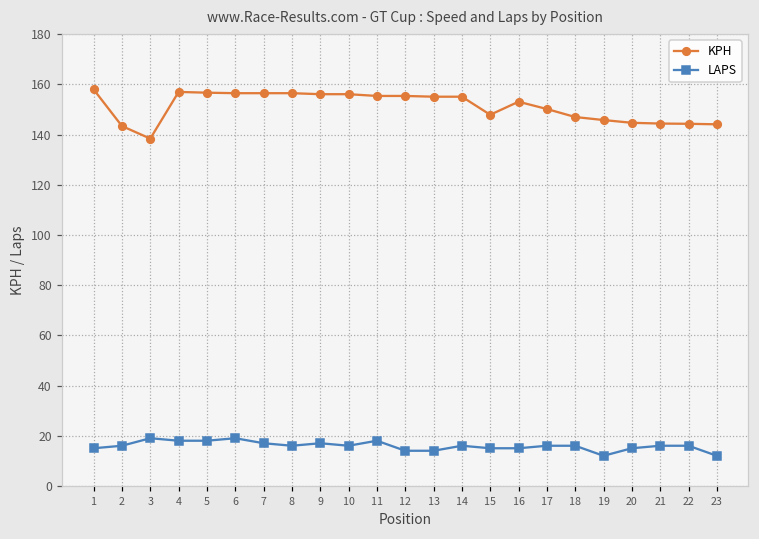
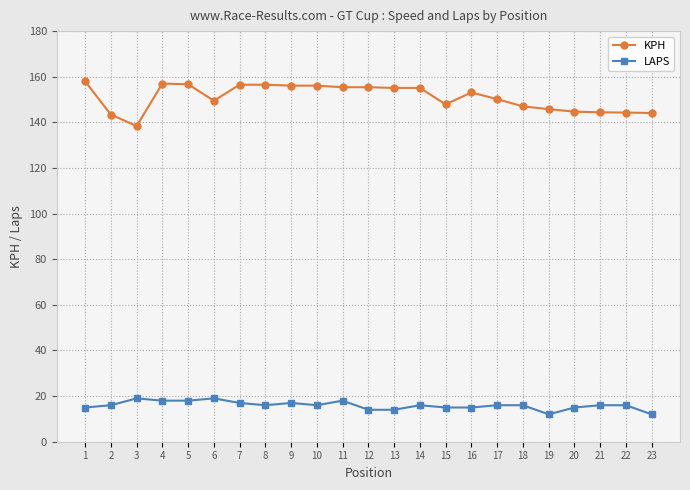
  {
    "KPH": {
      "1": 158,
      "2": 143,
      "3": 138,
      "4": 157,
      "5": 157,
-     "6": 157,
+     "6": 150,
      "7": 157,
      "8": 157,
      "9": 156,
      "10": 156,
      "11": 155,
      "12": 155,
      "13": 155,
      "14": 155,
      "15": 148,
      "16": 153,
      "17": 150,
      "18": 147,
      "19": 146,
      "20": 145,
      "21": 144,
      "22": 144,
      "23": 144
    },
    "LAPS": {
      "1": 15,
      "2": 16,
      "3": 19,
      "4": 18,
      "5": 18,
      "6": 19,
      "7": 17,
      "8": 16,
      "9": 17,
      "10": 16,
      "11": 18,
      "12": 14,
      "13": 14,
      "14": 16,
      "15": 15,
      "16": 15,
      "17": 16,
      "18": 16,
      "19": 12,
      "20": 15,
      "21": 16,
      "22": 16,
      "23": 12
    }
  }
